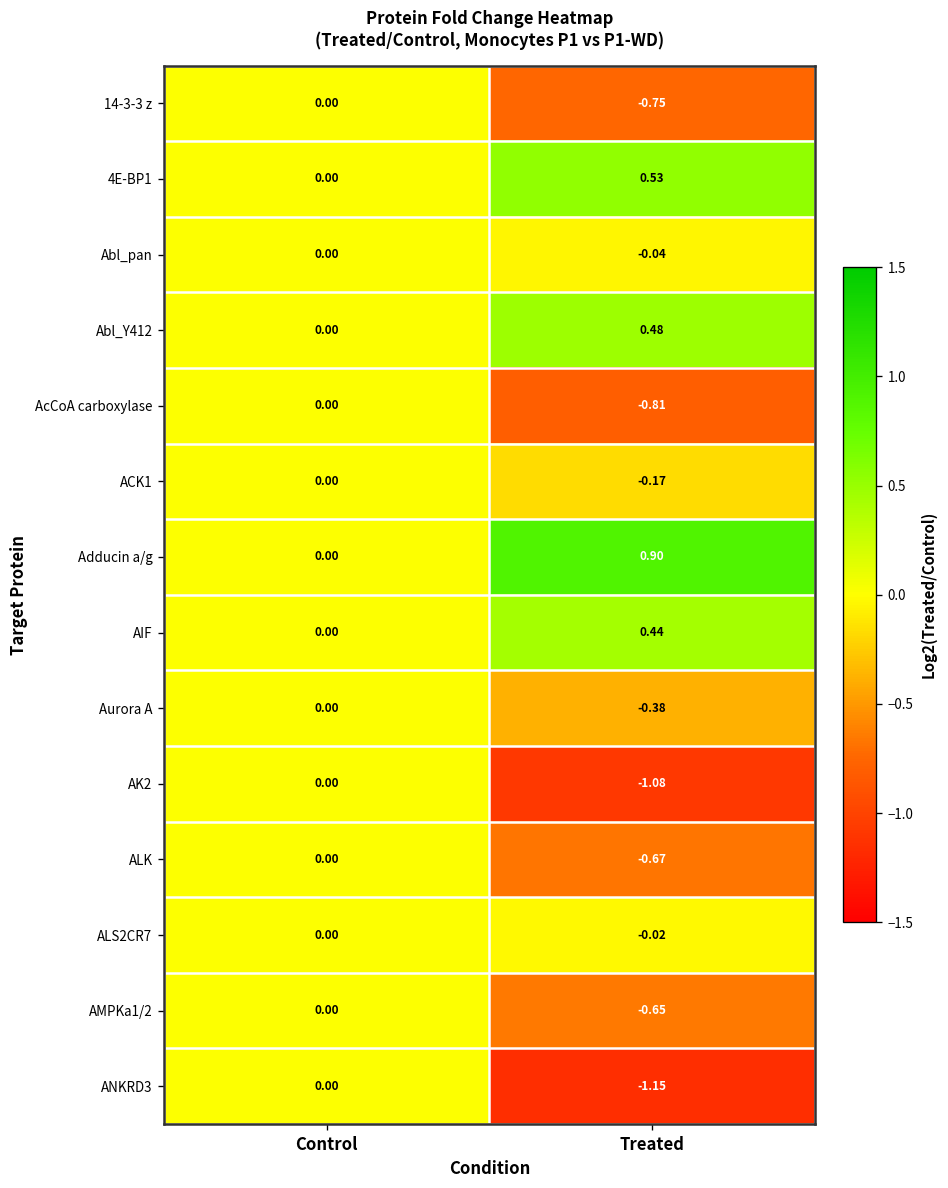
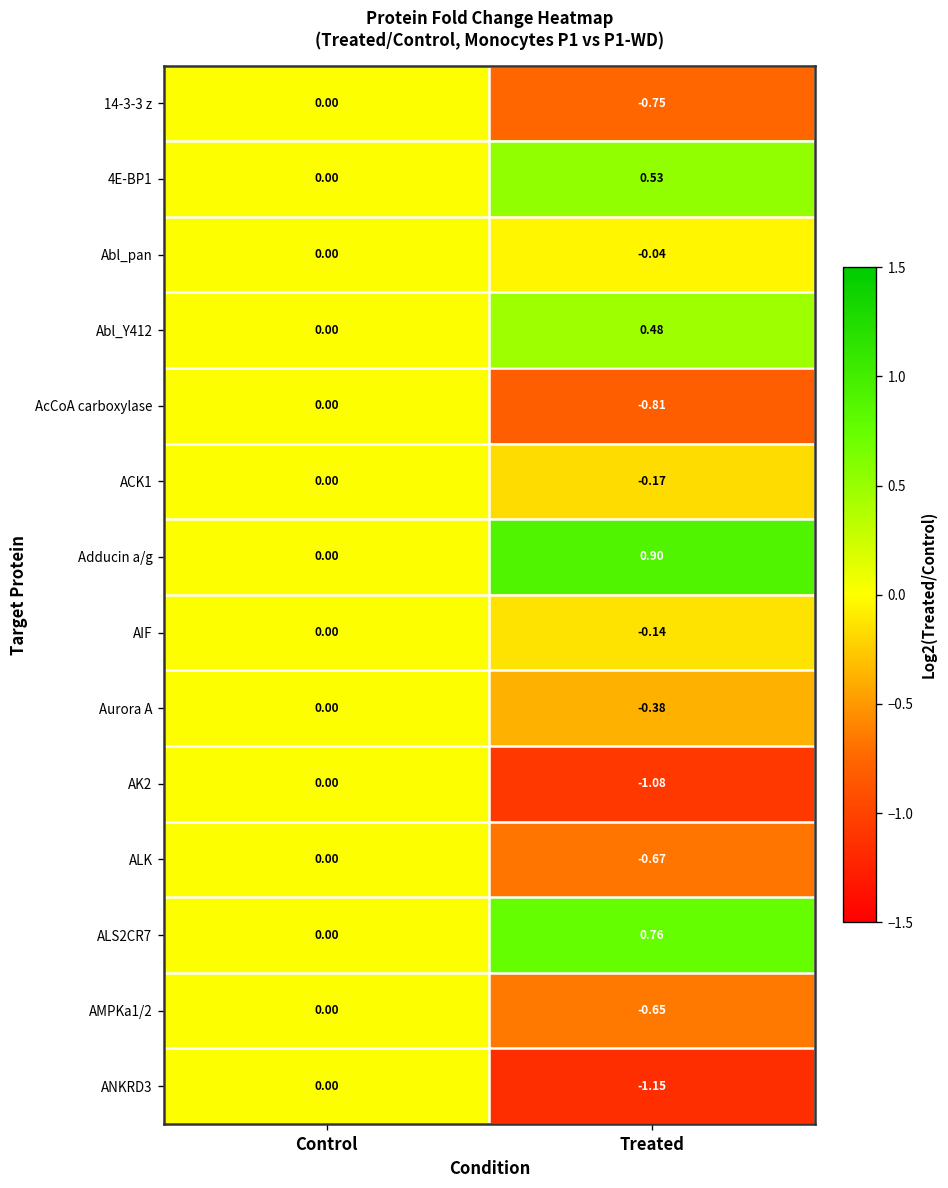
  {
    "14-3-3 z": {
      "Control": 0.00,
      "Treated": -0.75
    },
    "4E-BP1": {
      "Control": 0.00,
      "Treated": 0.53
    },
    "Abl_pan": {
      "Control": 0.00,
      "Treated": -0.04
    },
    "Abl_Y412": {
      "Control": 0.00,
      "Treated": 0.48
    },
    "AcCoA carboxylase": {
      "Control": 0.00,
      "Treated": -0.81
    },
    "ACK1": {
      "Control": 0.00,
      "Treated": -0.17
    },
    "Adducin a/g": {
      "Control": 0.00,
      "Treated": 0.90
    },
    "AIF": {
      "Control": 0.00,
-     "Treated": 0.44
+     "Treated": -0.14
    },
    "Aurora A": {
      "Control": 0.00,
      "Treated": -0.38
    },
    "AK2": {
      "Control": 0.00,
      "Treated": -1.08
    },
    "ALK": {
      "Control": 0.00,
      "Treated": -0.67
    },
    "ALS2CR7": {
      "Control": 0.00,
-     "Treated": -0.02
+     "Treated": 0.76
    },
    "AMPKa1/2": {
      "Control": 0.00,
      "Treated": -0.65
    },
    "ANKRD3": {
      "Control": 0.00,
      "Treated": -1.15
    }
  }
